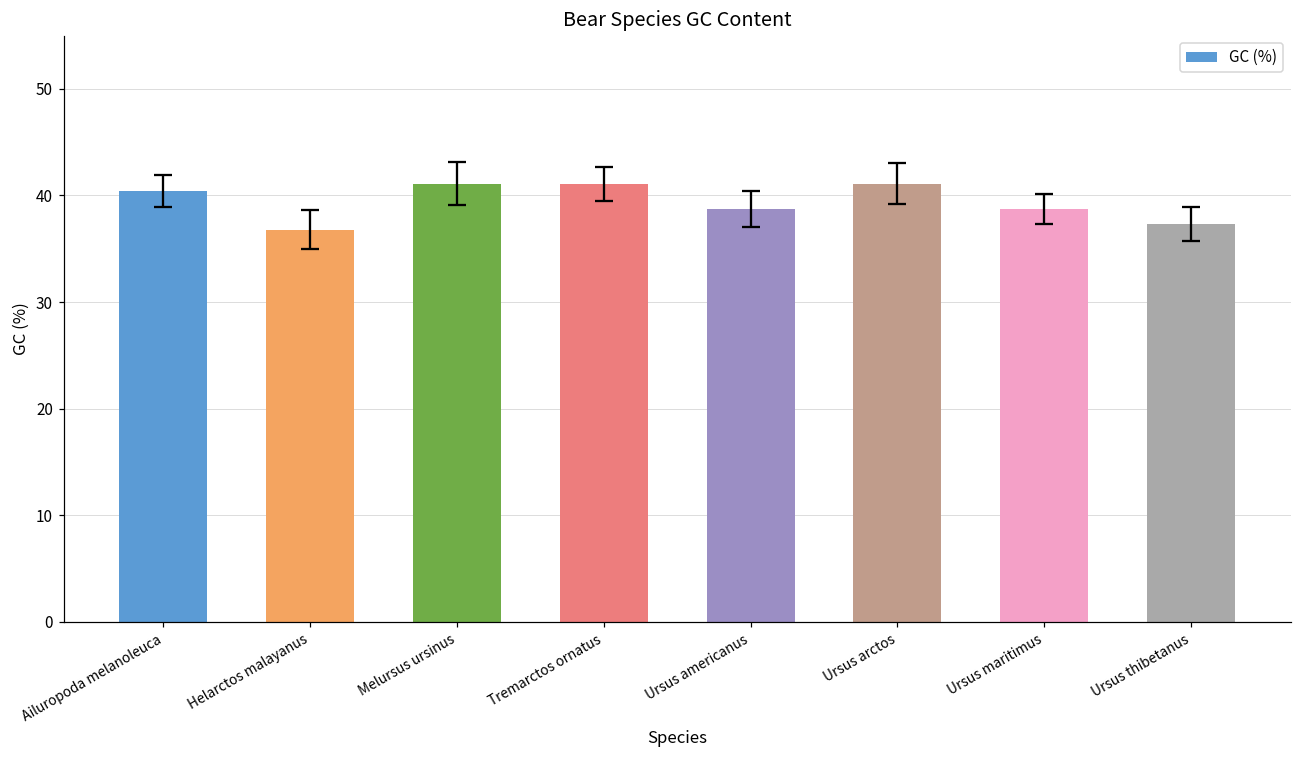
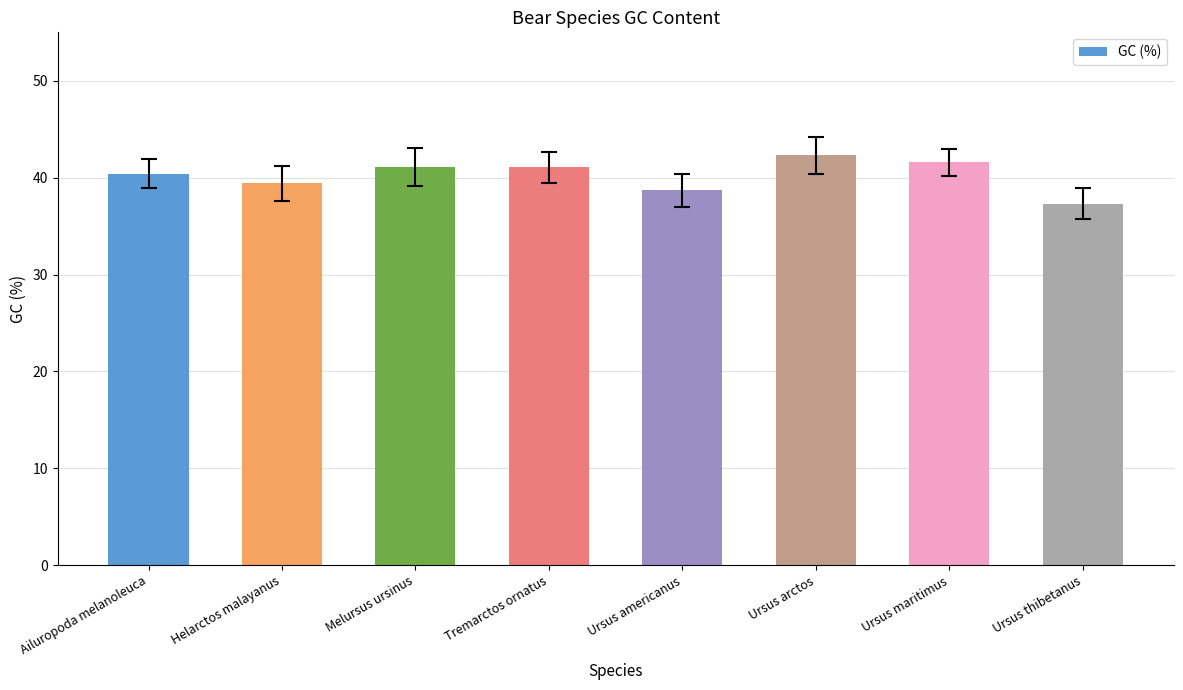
  {
    "GC (%)": {
      "Ailuropoda melanoleuca": 40,
-     "Helarctos malayanus": 37,
+     "Helarctos malayanus": 39,
      "Melursus ursinus": 41,
      "Tremarctos ornatus": 41,
      "Ursus americanus": 39,
-     "Ursus arctos": 41,
-     "Ursus maritimus": 39,
+     "Ursus arctos": 42,
+     "Ursus maritimus": 42,
      "Ursus thibetanus": 37
    }
  }
